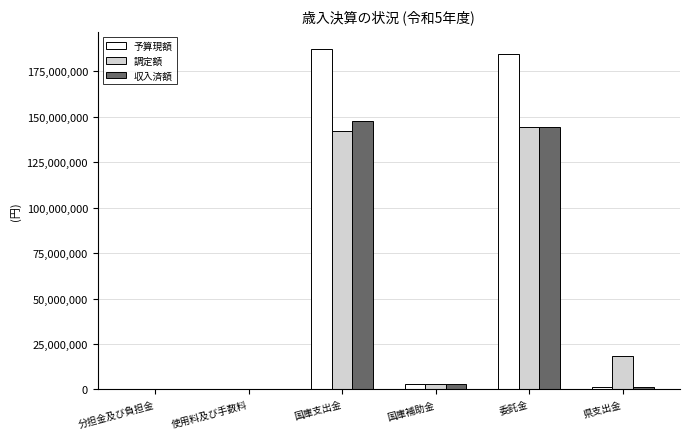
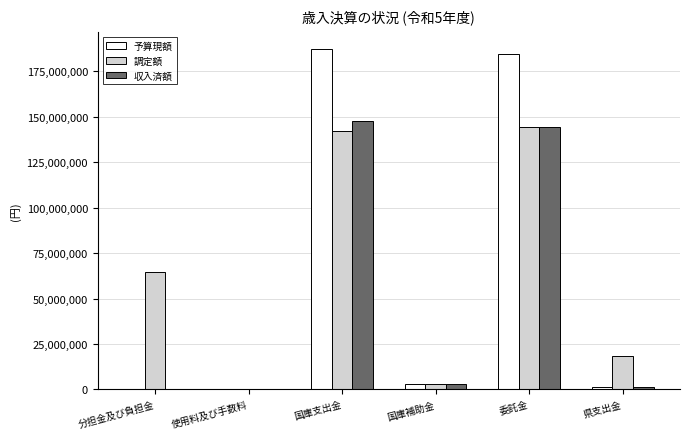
  {
    "予算現額": {
      "分担金及び負担金": "0",
      "国庫支出金": "187,000,000",
      "国庫補助金": "3,000,000",
      "委託金": "185,000,000",
      "県支出金": "2,000,000"
    },
    "調定額": {
-     "分担金及び負担金": "0",
+     "分担金及び負担金": "65,000,000",
      "国庫支出金": "142,000,000",
      "国庫補助金": "3,000,000",
      "委託金": "145,000,000",
      "県支出金": "19,000,000"
    },
    "収入済額": {
      "分担金及び負担金": "0",
      "国庫支出金": "147,000,000",
      "国庫補助金": "3,000,000",
      "委託金": "145,000,000",
      "県支出金": "2,000,000"
    }
  }
